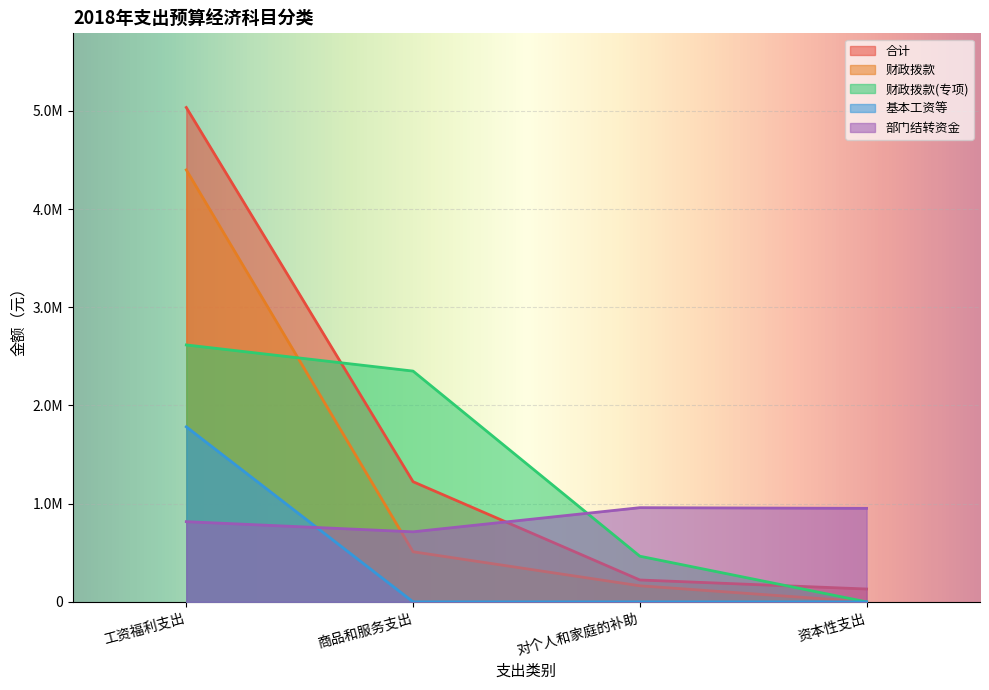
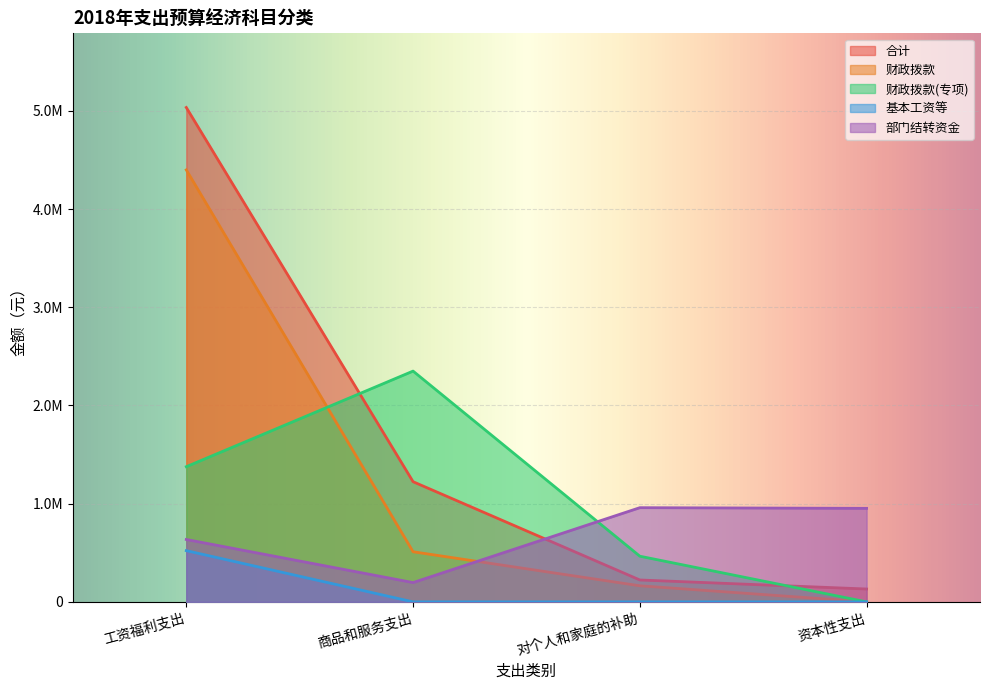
  {
    "财政拨款(专项)": {
-     "工资福利支出": 2600000,
+     "工资福利支出": 1400000,
      "商品和服务支出": 2400000,
      "对个人和家庭的补助": 500000
    },
    "基本工资等": {
-     "工资福利支出": 1800000,
+     "工资福利支出": 500000,
      "商品和服务支出": 0,
      "对个人和家庭的补助": 0
    },
    "部门结转资金": {
-     "工资福利支出": 800000,
-     "商品和服务支出": 700000,
+     "工资福利支出": 600000,
+     "商品和服务支出": 200000,
      "对个人和家庭的补助": 1000000,
      "资本性支出": 1000000
    }
  }
